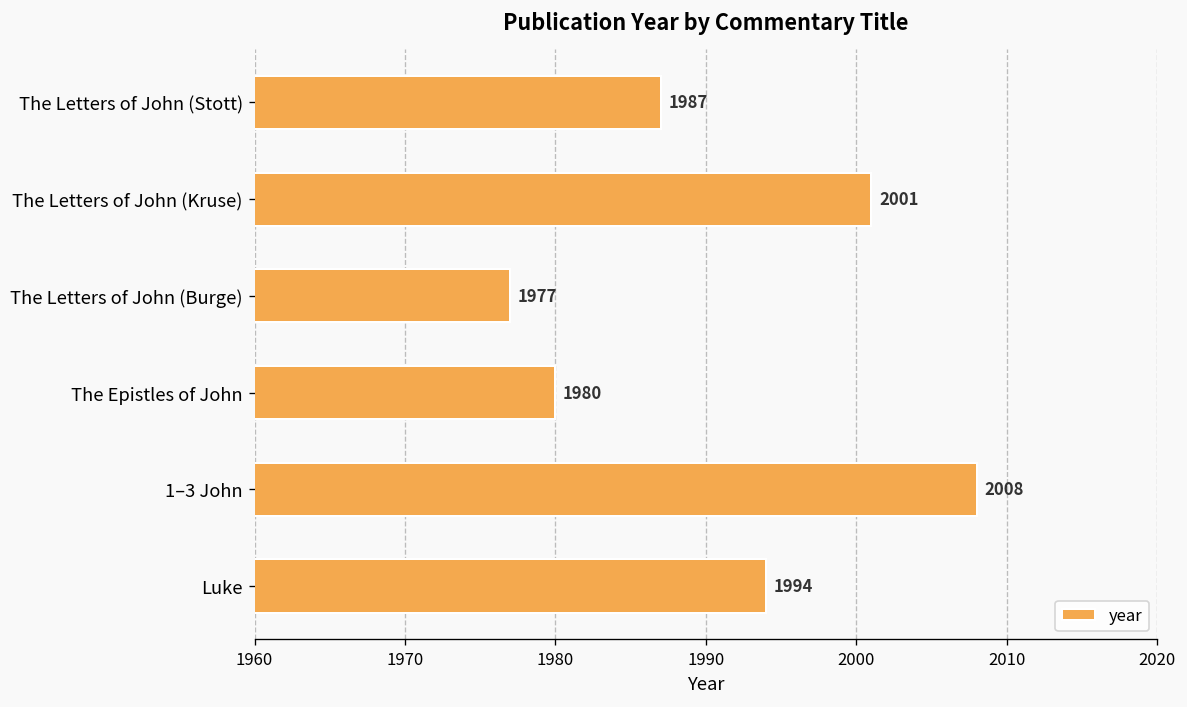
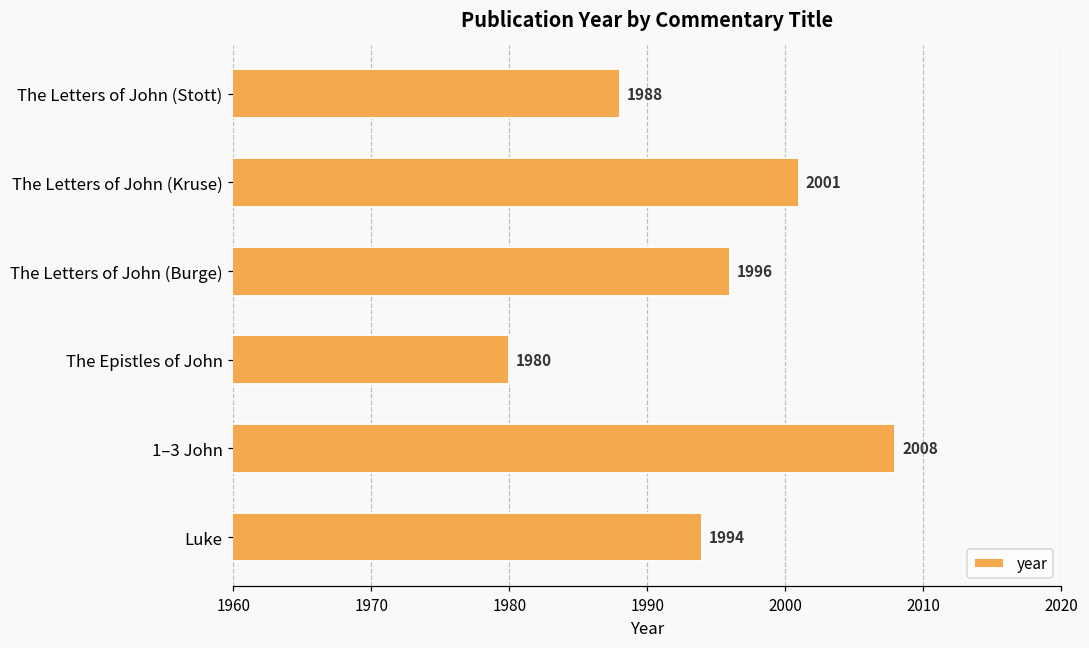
  {
-   "The Letters of John (Stott)": 1987,
+   "The Letters of John (Stott)": 1988,
    "The Letters of John (Kruse)": 2001,
-   "The Letters of John (Burge)": 1977,
+   "The Letters of John (Burge)": 1996,
    "The Epistles of John": 1980,
    "1–3 John": 2008,
    "Luke": 1994
  }
